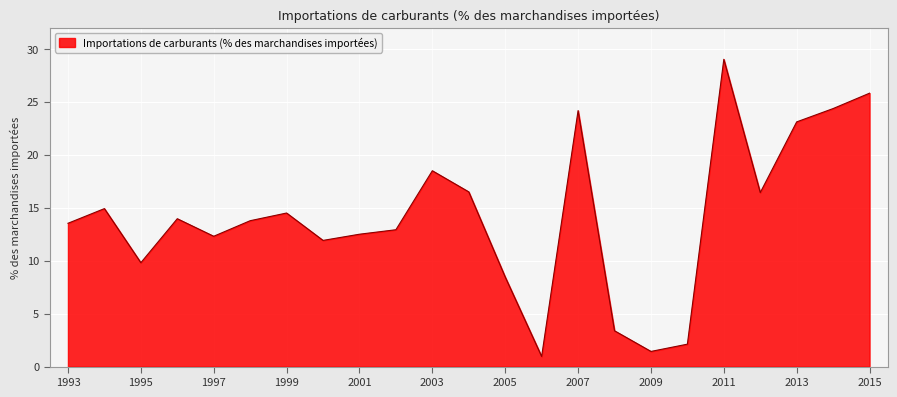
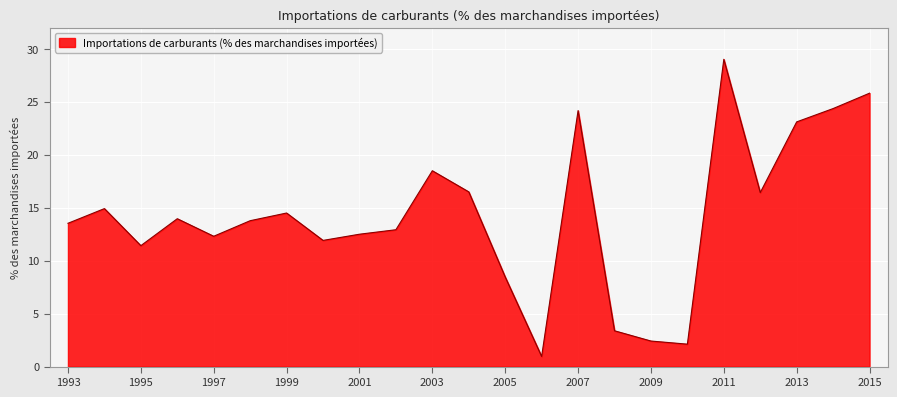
  {
    "1993": 13.5,
-   "1995": 9.8,
+   "1995": 11.4,
    "1997": 12.3,
    "1999": 14.5,
    "2001": 12.5,
    "2003": 18.5,
    "2005": 8.5,
    "2007": 24.2,
-   "2009": 1.4,
+   "2009": 2.4,
    "2011": 29.0,
    "2013": 23.1,
    "2015": 25.8
  }
